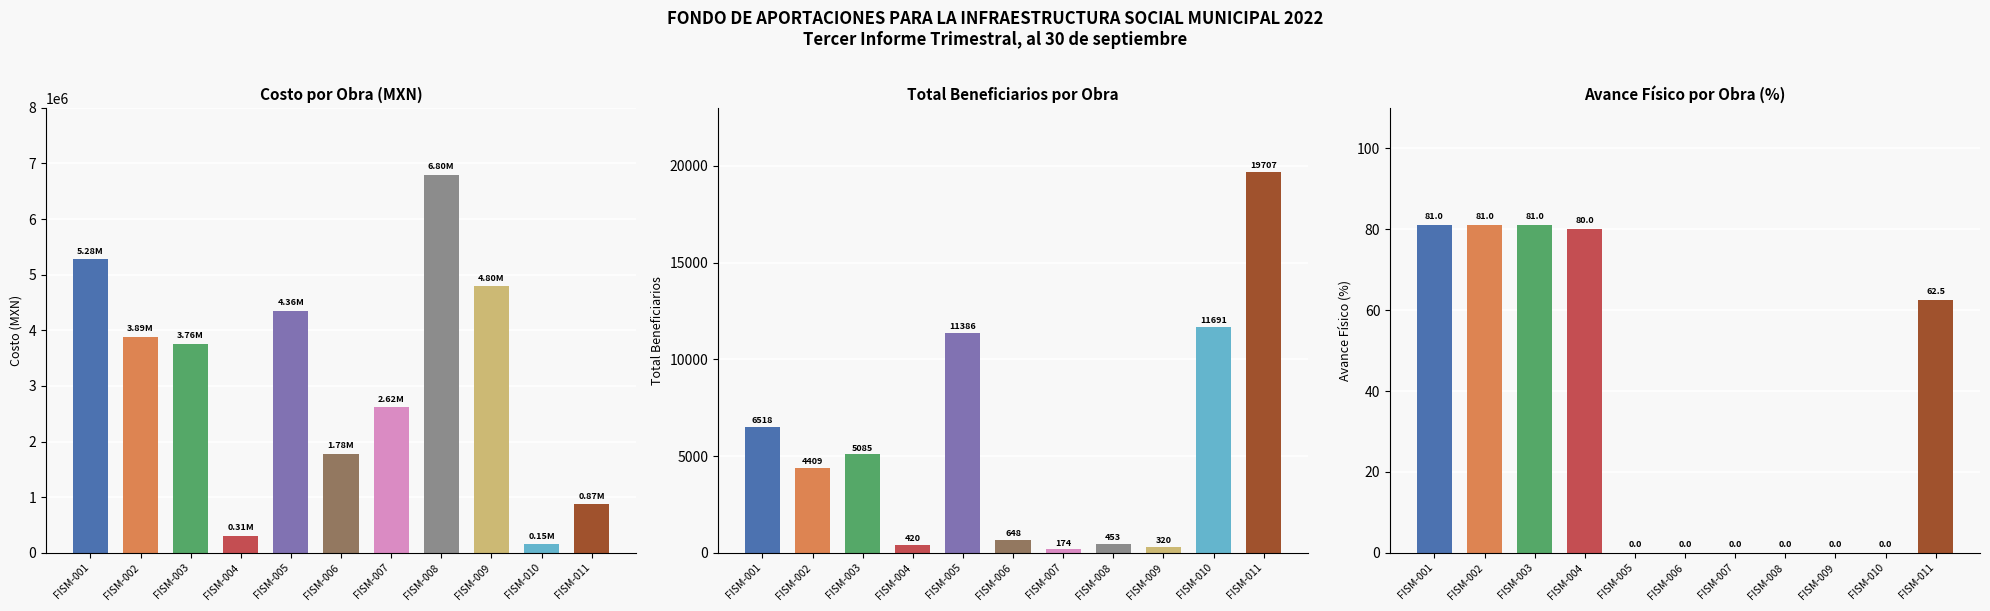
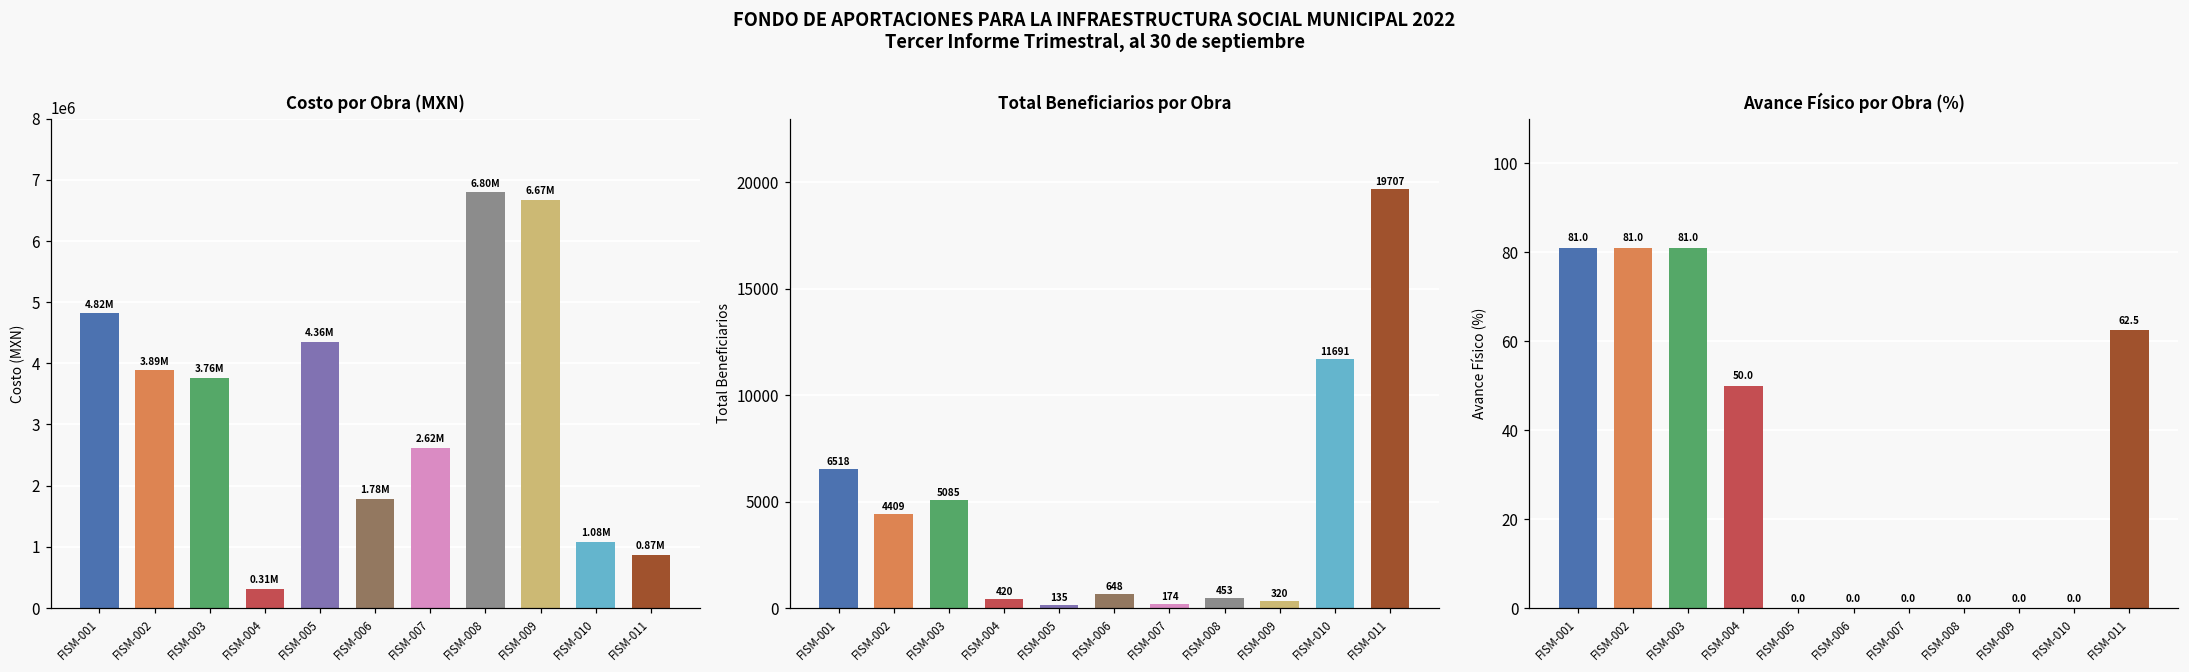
  {
    "Costo por Obra (MXN)": {
-     "FISM-001": "5.28M",
+     "FISM-001": "4.82M",
      "FISM-002": "3.89M",
      "FISM-003": "3.76M",
      "FISM-004": "0.31M",
      "FISM-005": "4.36M",
      "FISM-006": "1.78M",
      "FISM-007": "2.62M",
      "FISM-008": "6.80M",
-     "FISM-009": "4.80M",
-     "FISM-010": "0.15M",
+     "FISM-009": "6.67M",
+     "FISM-010": "1.08M",
      "FISM-011": "0.87M"
    },
    "Total Beneficiarios por Obra": {
      "FISM-001": "6518",
      "FISM-002": "4409",
      "FISM-003": "5085",
      "FISM-004": "420",
-     "FISM-005": "11386",
+     "FISM-005": "135",
      "FISM-006": "648",
      "FISM-007": "174",
      "FISM-008": "453",
      "FISM-009": "320",
      "FISM-010": "11691",
      "FISM-011": "19707"
    },
    "Avance Físico por Obra (%)": {
      "FISM-001": "81.0",
      "FISM-002": "81.0",
      "FISM-003": "81.0",
-     "FISM-004": "80.0",
+     "FISM-004": "50.0",
      "FISM-005": "0.0",
      "FISM-006": "0.0",
      "FISM-007": "0.0",
      "FISM-008": "0.0",
      "FISM-009": "0.0",
      "FISM-010": "0.0",
      "FISM-011": "62.5"
    }
  }
